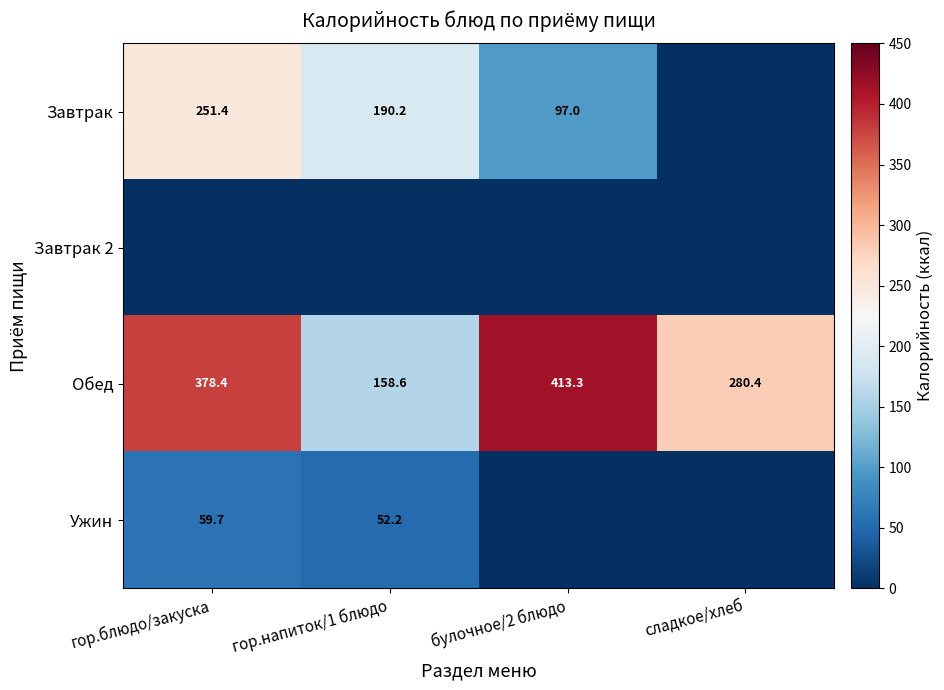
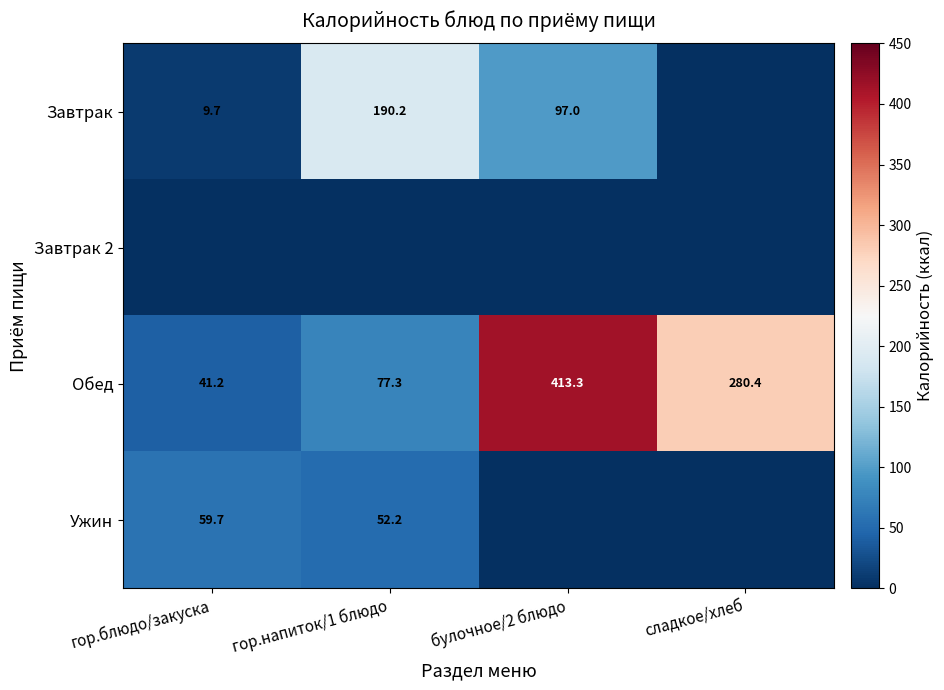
  {
    "Завтрак": {
-     "гор.блюдо/закуска": 251.4,
+     "гор.блюдо/закуска": 9.7,
      "гор.напиток/1 блюдо": 190.2,
      "булочное/2 блюдо": 97.0
    },
    "Обед": {
-     "гор.блюдо/закуска": 378.4,
-     "гор.напиток/1 блюдо": 158.6,
+     "гор.блюдо/закуска": 41.2,
+     "гор.напиток/1 блюдо": 77.3,
      "булочное/2 блюдо": 413.3,
      "сладкое/хлеб": 280.4
    },
    "Ужин": {
      "гор.блюдо/закуска": 59.7,
      "гор.напиток/1 блюдо": 52.2
    }
  }
